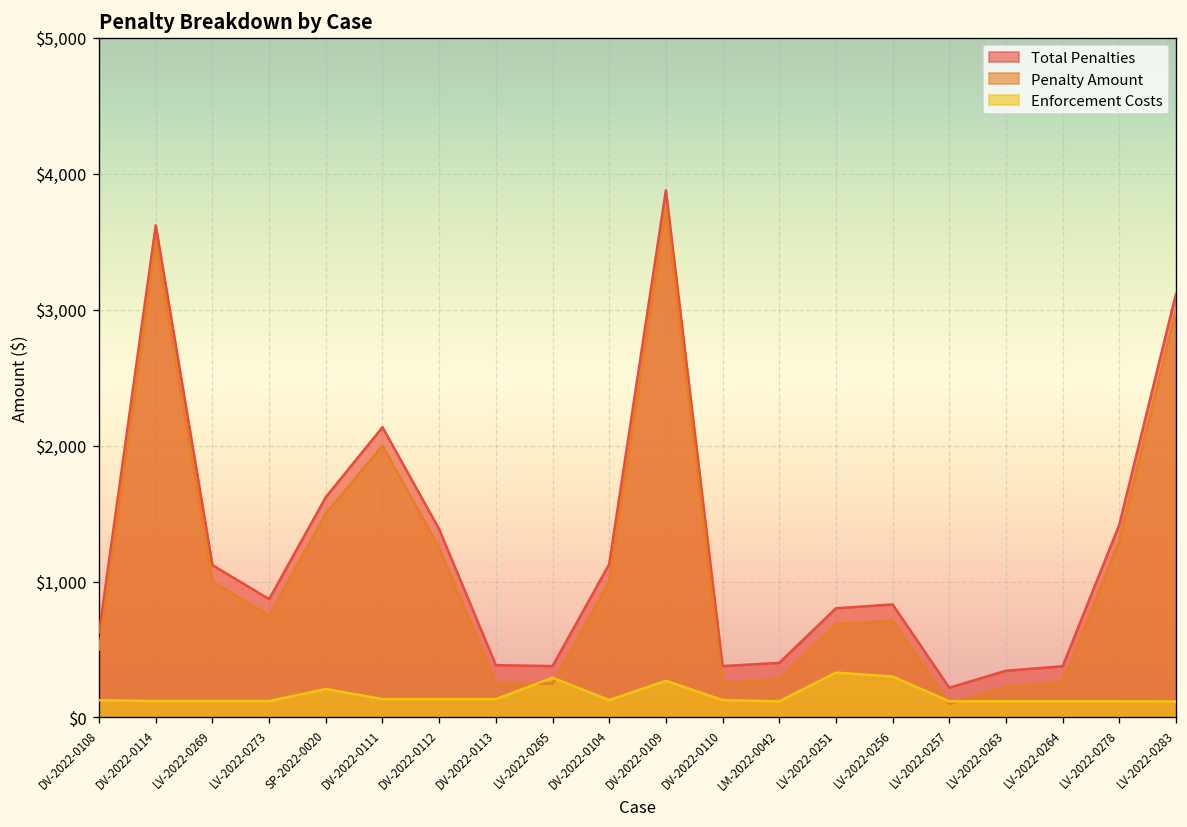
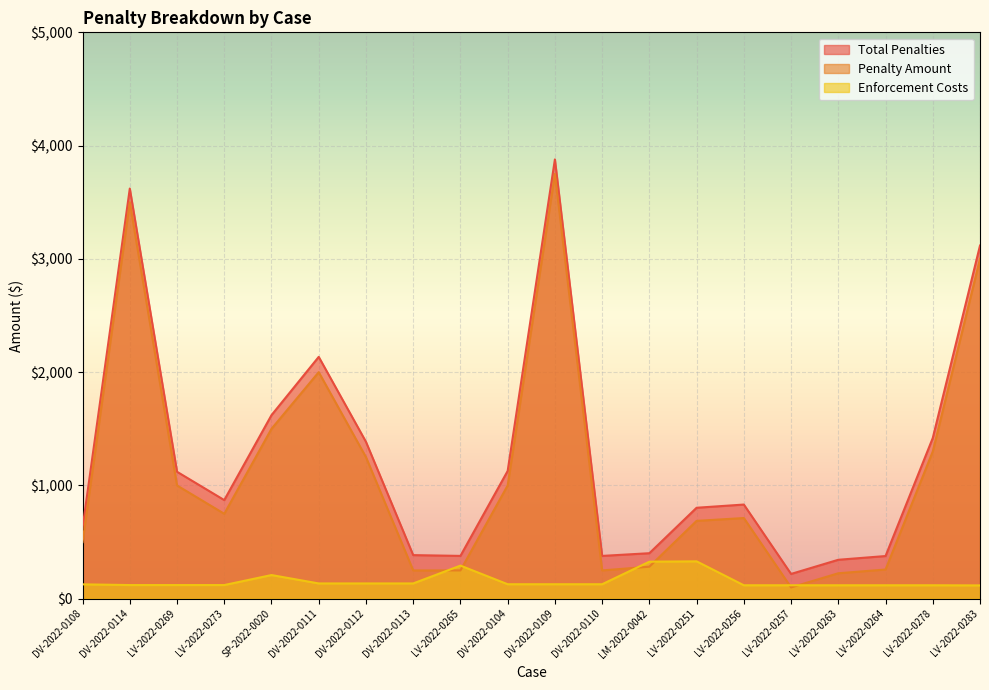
  {
    "Enforcement Costs": {
      "DV-2022-0108": "$130",
      "DV-2022-0114": "$120",
      "LV-2022-0269": "$120",
      "LV-2022-0273": "$120",
      "SP-2022-0020": "$210",
      "DV-2022-0111": "$140",
      "DV-2022-0112": "$140",
      "DV-2022-0113": "$140",
      "LV-2022-0265": "$290",
      "DV-2022-0104": "$130",
-     "DV-2022-0109": "$270",
+     "DV-2022-0109": "$130",
      "DV-2022-0110": "$130",
-     "LM-2022-0042": "$120",
+     "LM-2022-0042": "$330",
      "LV-2022-0251": "$330",
-     "LV-2022-0256": "$300",
+     "LV-2022-0256": "$120",
      "LV-2022-0263": "$120",
      "LV-2022-0264": "$120",
      "LV-2022-0278": "$120",
      "LV-2022-0283": "$120"
    }
  }
